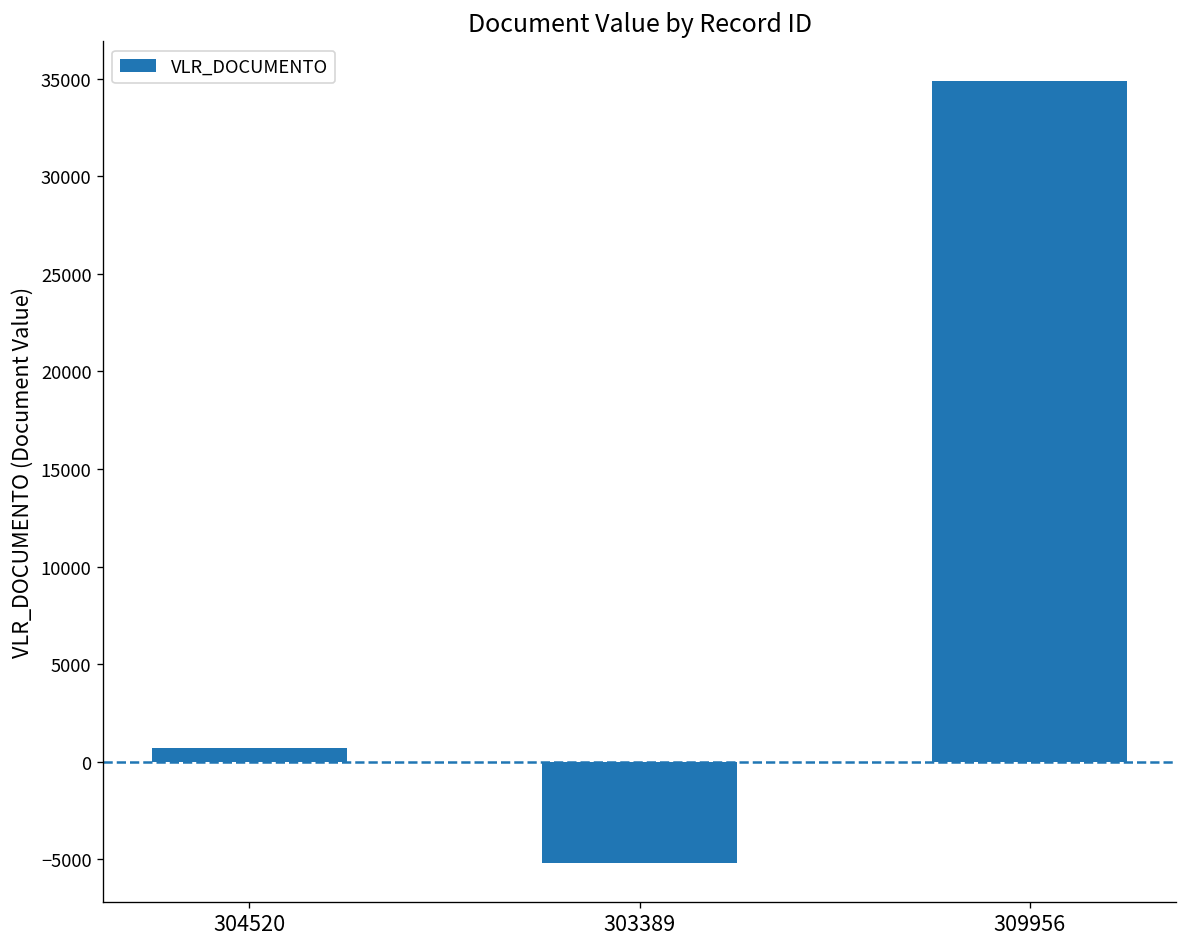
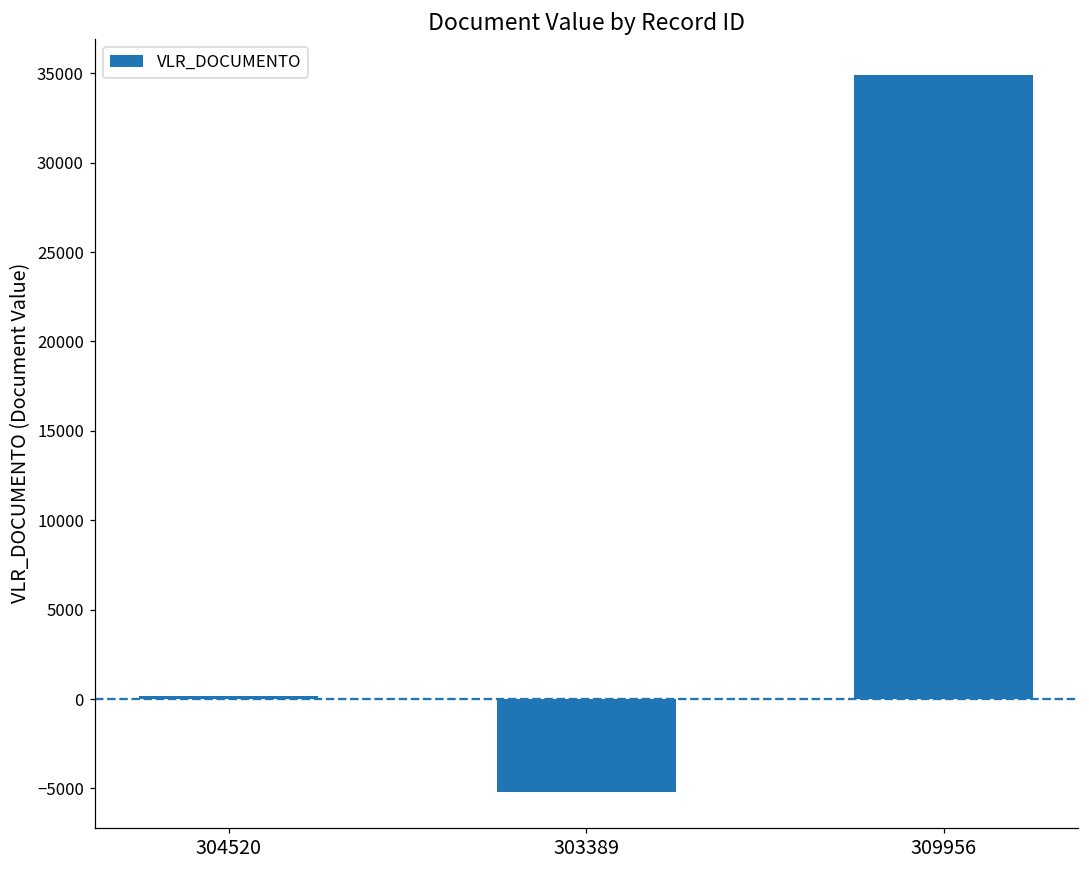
  {
-   "304520": 700,
+   "304520": 200,
    "303389": -5200,
    "309956": 34900
  }
